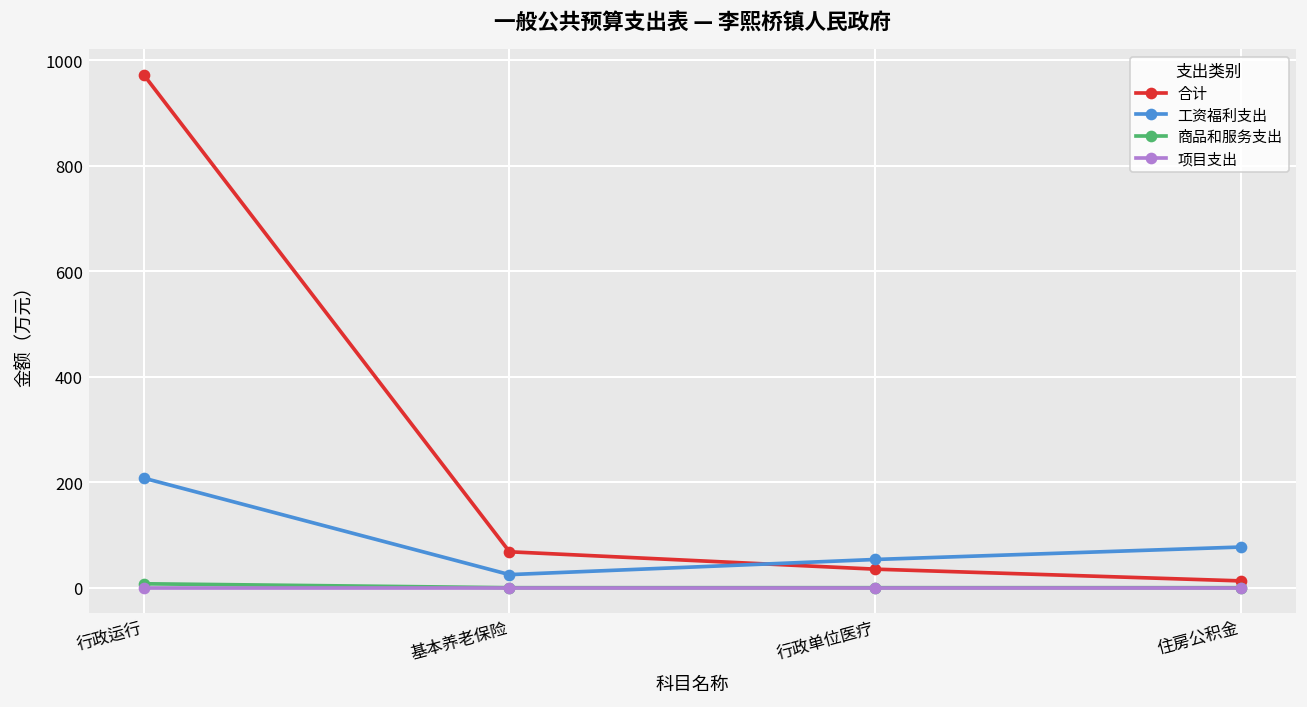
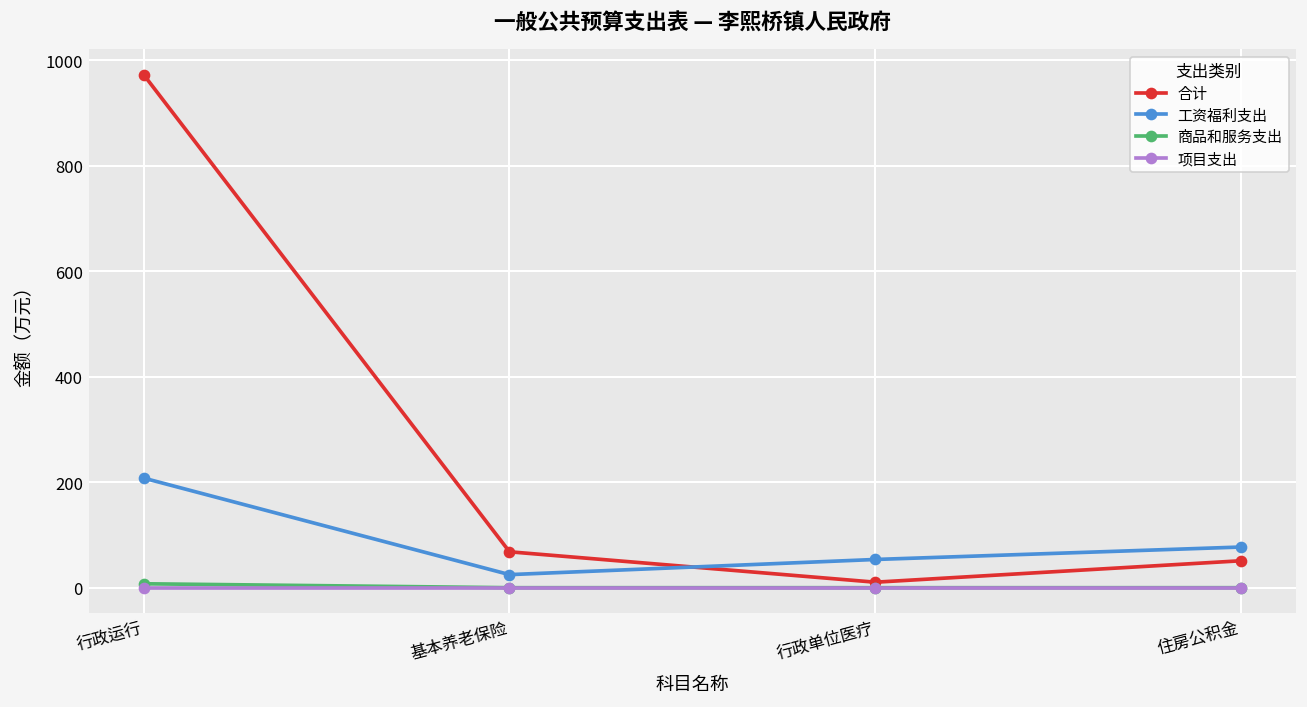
  {
    "合计": {
      "行政运行": 970,
      "基本养老保险": 70,
-     "行政单位医疗": 40,
-     "住房公积金": 10
+     "行政单位医疗": 10,
+     "住房公积金": 50
    },
    "工资福利支出": {
      "行政运行": 210,
      "基本养老保险": 20,
      "行政单位医疗": 50,
      "住房公积金": 80
    },
    "商品和服务支出": {
      "行政运行": 10
    },
    "项目支出": {
      "行政运行": 0
    }
  }
